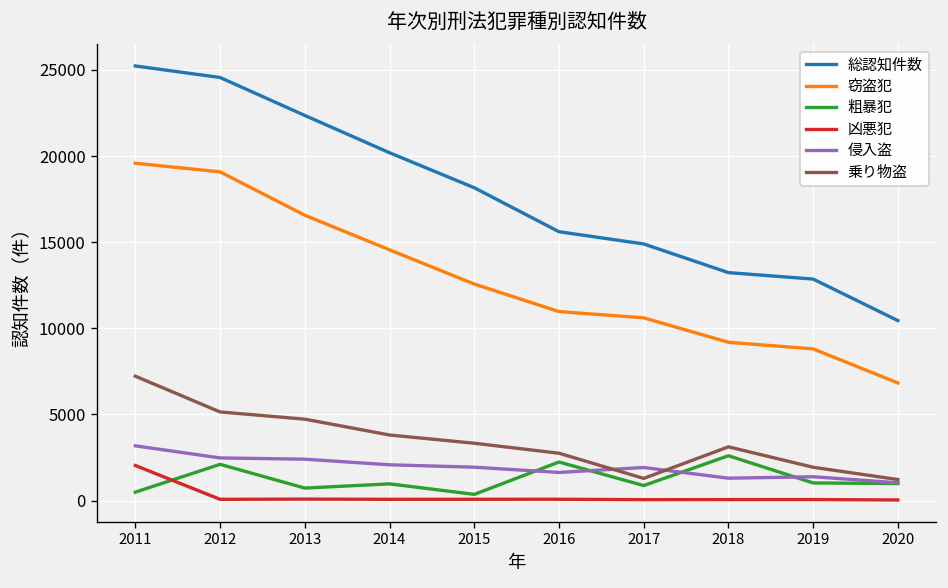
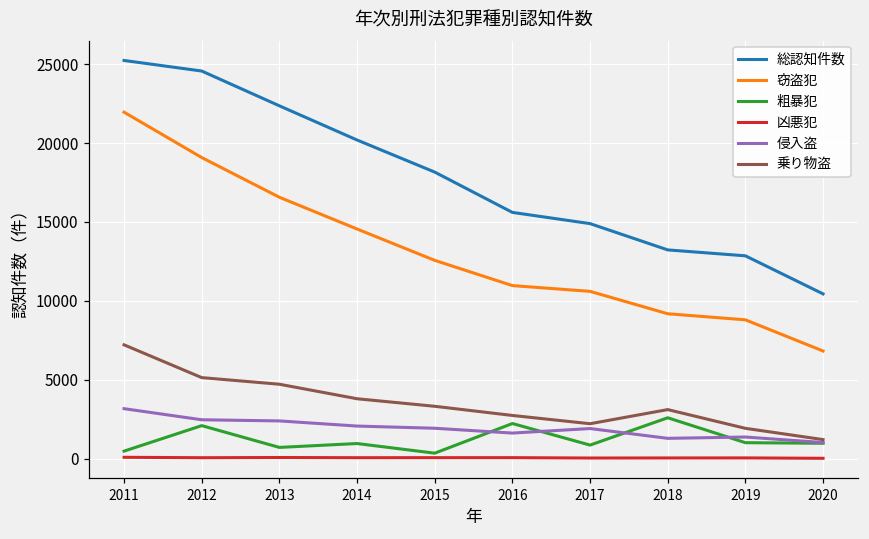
  {
    "総認知件数": {
      "2011": 25200,
      "2012": 24600,
      "2013": 22400,
      "2014": 20200,
      "2015": 18200,
      "2016": 15600,
      "2017": 14900,
      "2018": 13200,
      "2019": 12900,
      "2020": 10400
    },
    "窃盗犯": {
-     "2011": 19600,
+     "2011": 22000,
      "2012": 19100,
      "2013": 16600,
      "2014": 14600,
      "2015": 12600,
      "2016": 11000,
      "2017": 10600,
      "2018": 9200,
      "2019": 8800,
      "2020": 6800
    },
    "粗暴犯": {
      "2011": 500,
      "2012": 2100,
      "2013": 700,
      "2014": 1000,
      "2015": 400,
      "2016": 2200,
      "2017": 900,
      "2018": 2600,
      "2019": 1000
    },
    "凶悪犯": {
-     "2011": 2000,
+     "2011": 100,
      "2012": 100,
      "2013": 100,
      "2014": 100,
      "2015": 100,
      "2016": 100,
      "2017": 100,
      "2018": 100,
      "2019": 100,
      "2020": 0
    },
    "侵入盗": {
      "2011": 3200,
      "2012": 2500,
      "2013": 2400,
      "2014": 2100,
      "2015": 1900,
      "2016": 1600,
      "2017": 1900,
      "2018": 1300,
      "2019": 1400
    },
    "乗り物盗": {
      "2011": 7200,
      "2012": 5100,
      "2013": 4700,
      "2014": 3800,
      "2015": 3300,
      "2016": 2700,
-     "2017": 1300,
+     "2017": 2200,
      "2018": 3100,
      "2019": 1900,
      "2020": 1200
    }
  }
